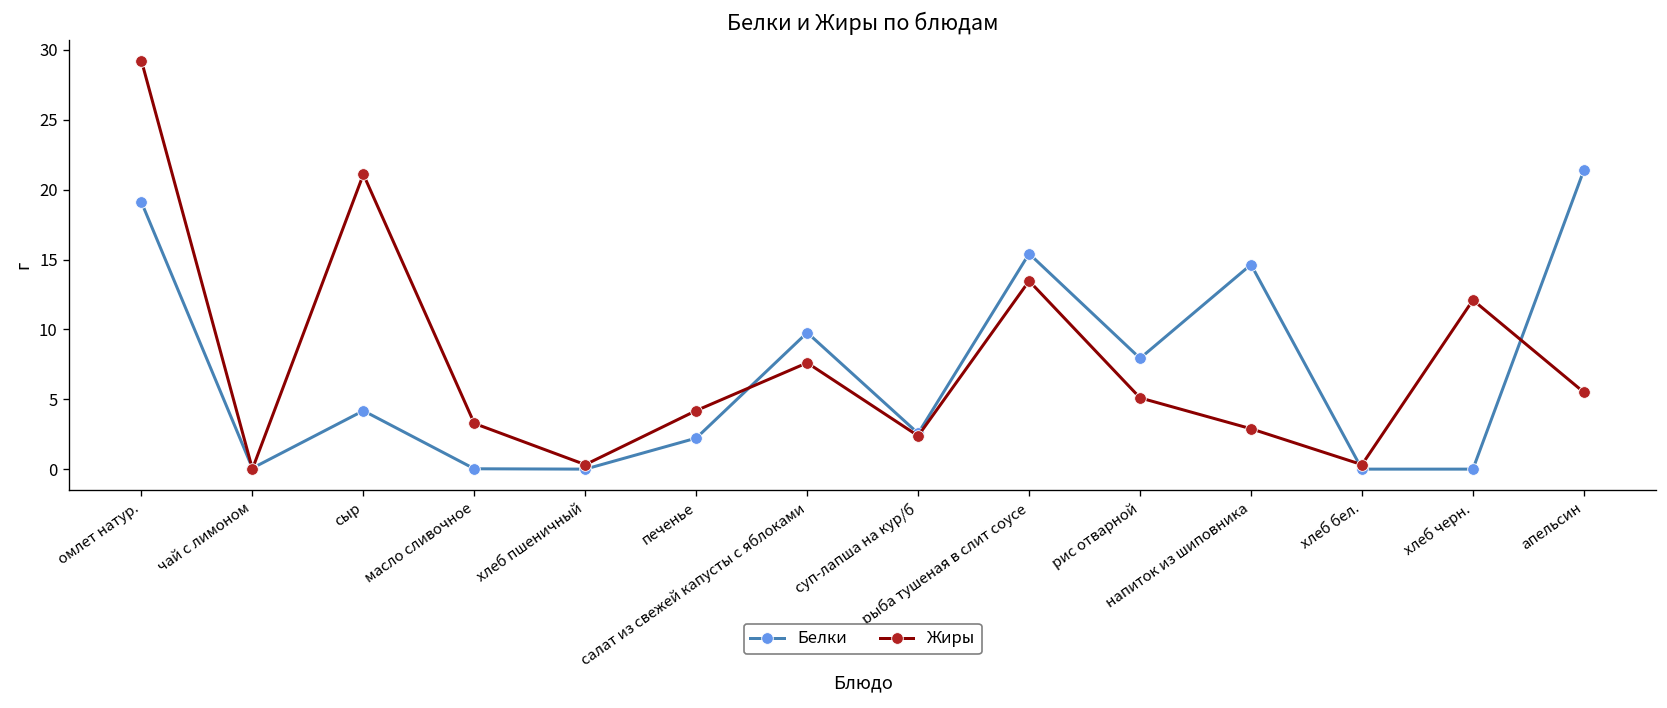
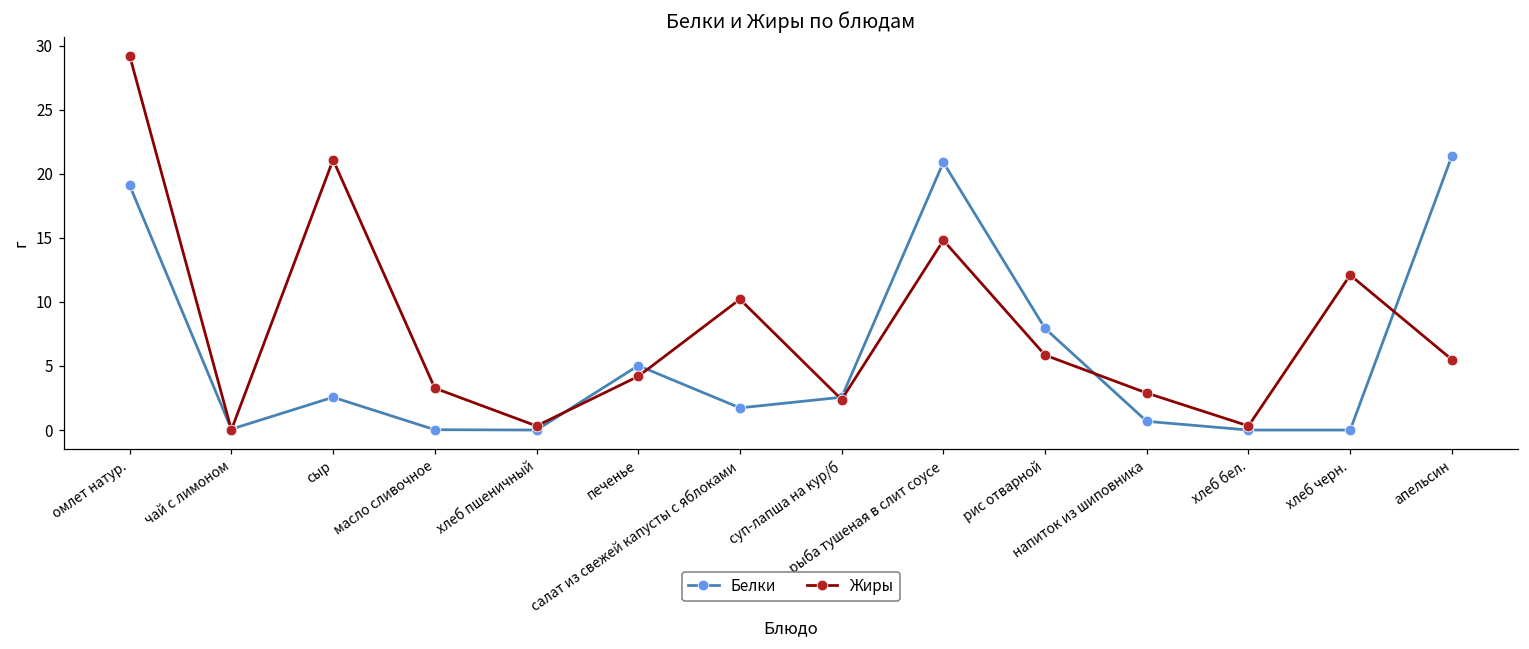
  {
    "Белки": {
      "омлет натур.": 19.1,
-     "сыр": 4.2,
+     "сыр": 2.6,
      "масло сливочное": 0.0,
      "хлеб пшеничный": 0.0,
-     "печенье": 2.2,
-     "салат из свежей капусты с яблоками": 9.8,
-     "рыба тушеная в слит соусе": 15.4,
+     "печенье": 5.0,
+     "салат из свежей капусты с яблоками": 1.7,
+     "рыба тушеная в слит соусе": 20.9,
      "рис отварной": 7.9,
-     "напиток из шиповника": 14.6,
+     "напиток из шиповника": 0.7,
      "хлеб бел.": 0.0,
      "хлеб черн.": 0.0,
      "апельсин": 21.4
    },
    "Жиры": {
      "омлет натур.": 29.2,
      "сыр": 21.1,
      "масло сливочное": 3.3,
      "хлеб пшеничный": 0.3,
      "печенье": 4.2,
-     "салат из свежей капусты с яблоками": 7.6,
-     "рыба тушеная в слит соусе": 13.5,
-     "рис отварной": 5.1,
+     "салат из свежей капусты с яблоками": 10.2,
+     "рыба тушеная в слит соусе": 14.8,
+     "рис отварной": 5.9,
      "напиток из шиповника": 2.9,
      "хлеб бел.": 0.3,
      "хлеб черн.": 12.1,
      "апельсин": 5.5
    }
  }
